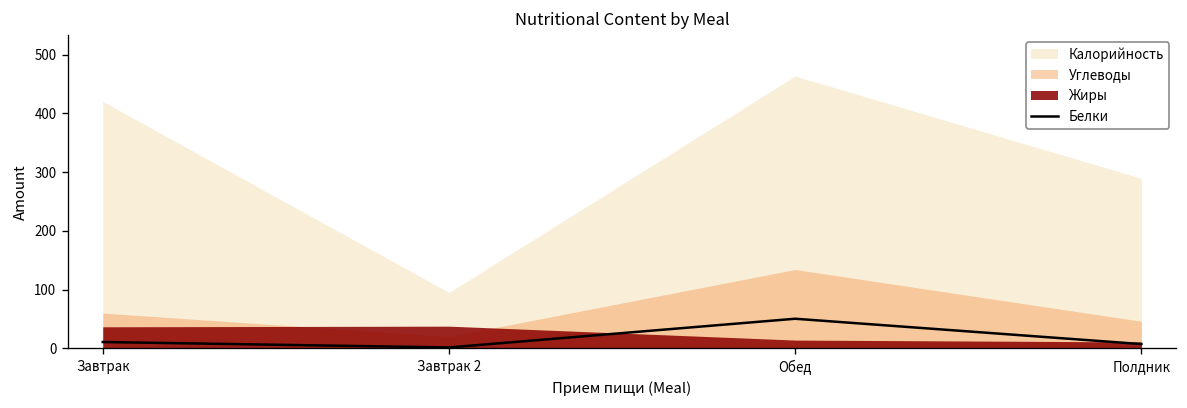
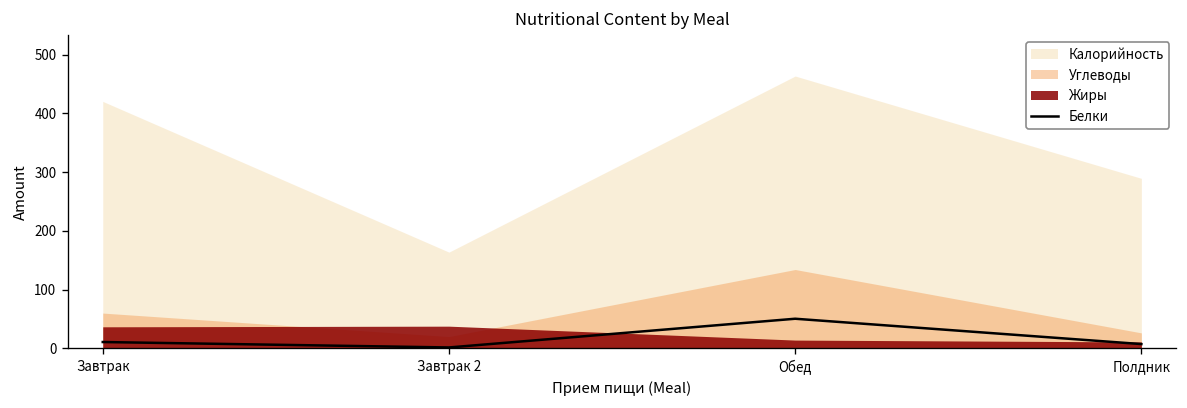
  {
    "Белки": {
      "Завтрак": 10,
      "Завтрак 2": 0,
      "Обед": 50
    },
    "Калорийность": {
      "Завтрак": 420,
-     "Завтрак 2": 100,
+     "Завтрак 2": 160,
      "Обед": 460,
      "Полдник": 290
    },
    "Углеводы": {
      "Завтрак": 60,
      "Завтрак 2": 20,
      "Обед": 130,
-     "Полдник": 50
+     "Полдник": 30
    },
    "Жиры": {
      "Завтрак": 40,
      "Завтрак 2": 40,
      "Обед": 10
    }
  }
